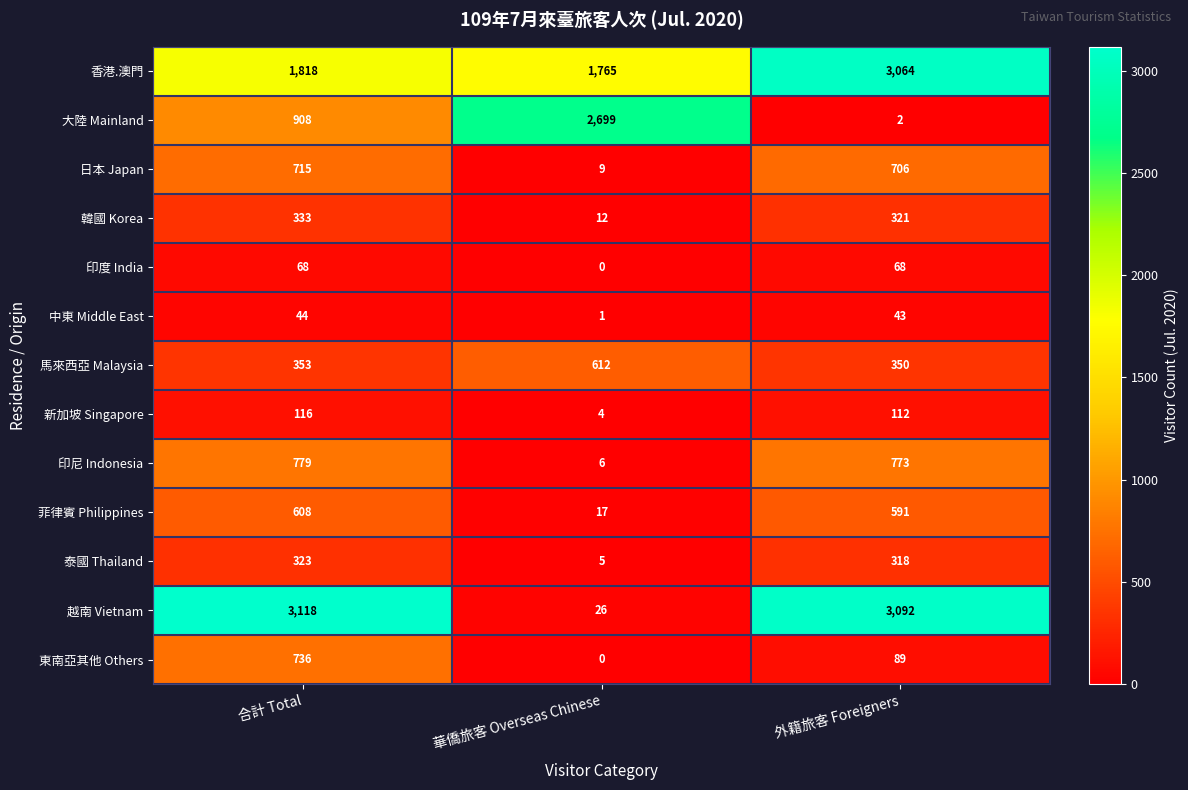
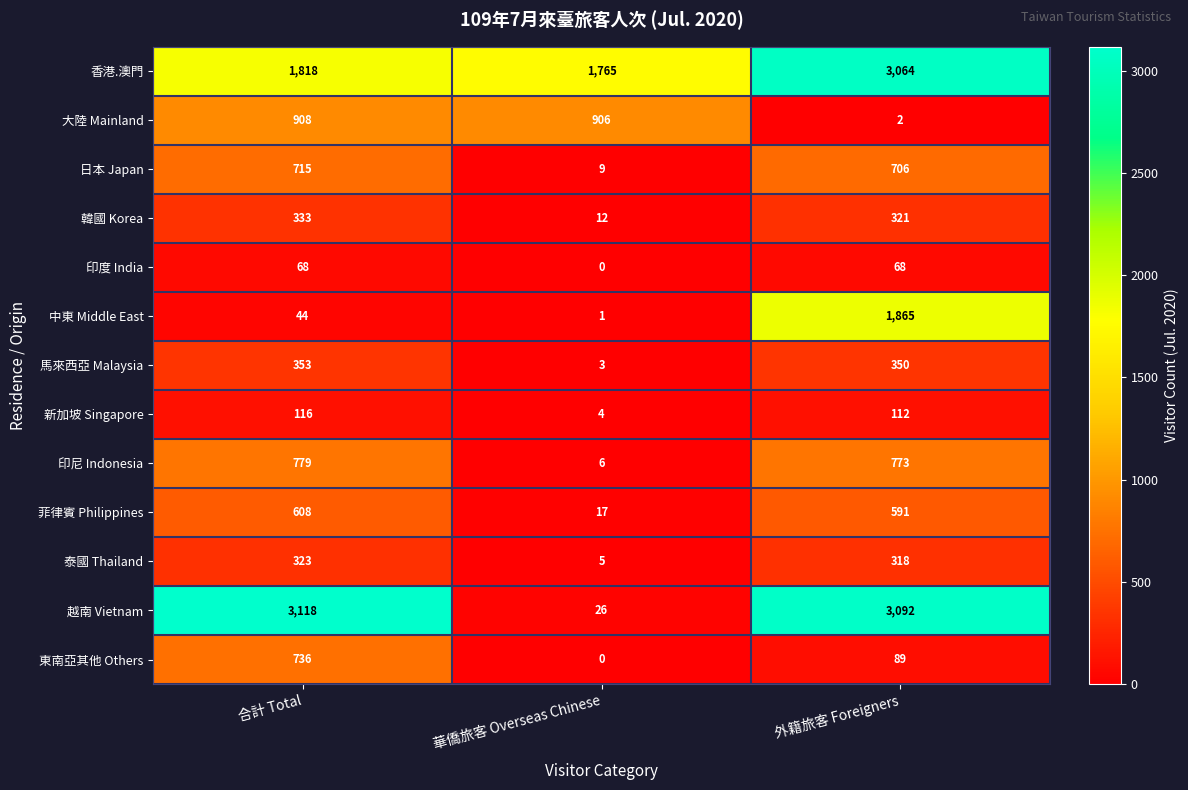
  {
    "香港.澳門": {
      "合計 Total": "1,818",
      "華僑旅客 Overseas Chinese": "1,765",
      "外籍旅客 Foreigners": "3,064"
    },
    "大陸 Mainland": {
      "合計 Total": "908",
-     "華僑旅客 Overseas Chinese": "2,699",
+     "華僑旅客 Overseas Chinese": "906",
      "外籍旅客 Foreigners": "2"
    },
    "日本 Japan": {
      "合計 Total": "715",
      "華僑旅客 Overseas Chinese": "9",
      "外籍旅客 Foreigners": "706"
    },
    "韓國 Korea": {
      "合計 Total": "333",
      "華僑旅客 Overseas Chinese": "12",
      "外籍旅客 Foreigners": "321"
    },
    "印度 India": {
      "合計 Total": "68",
      "華僑旅客 Overseas Chinese": "0",
      "外籍旅客 Foreigners": "68"
    },
    "中東 Middle East": {
      "合計 Total": "44",
      "華僑旅客 Overseas Chinese": "1",
-     "外籍旅客 Foreigners": "43"
+     "外籍旅客 Foreigners": "1,865"
    },
    "馬來西亞 Malaysia": {
      "合計 Total": "353",
-     "華僑旅客 Overseas Chinese": "612",
+     "華僑旅客 Overseas Chinese": "3",
      "外籍旅客 Foreigners": "350"
    },
    "新加坡 Singapore": {
      "合計 Total": "116",
      "華僑旅客 Overseas Chinese": "4",
      "外籍旅客 Foreigners": "112"
    },
    "印尼 Indonesia": {
      "合計 Total": "779",
      "華僑旅客 Overseas Chinese": "6",
      "外籍旅客 Foreigners": "773"
    },
    "菲律賓 Philippines": {
      "合計 Total": "608",
      "華僑旅客 Overseas Chinese": "17",
      "外籍旅客 Foreigners": "591"
    },
    "泰國 Thailand": {
      "合計 Total": "323",
      "華僑旅客 Overseas Chinese": "5",
      "外籍旅客 Foreigners": "318"
    },
    "越南 Vietnam": {
      "合計 Total": "3,118",
      "華僑旅客 Overseas Chinese": "26",
      "外籍旅客 Foreigners": "3,092"
    },
    "東南亞其他 Others": {
      "合計 Total": "736",
      "華僑旅客 Overseas Chinese": "0",
      "外籍旅客 Foreigners": "89"
    }
  }
